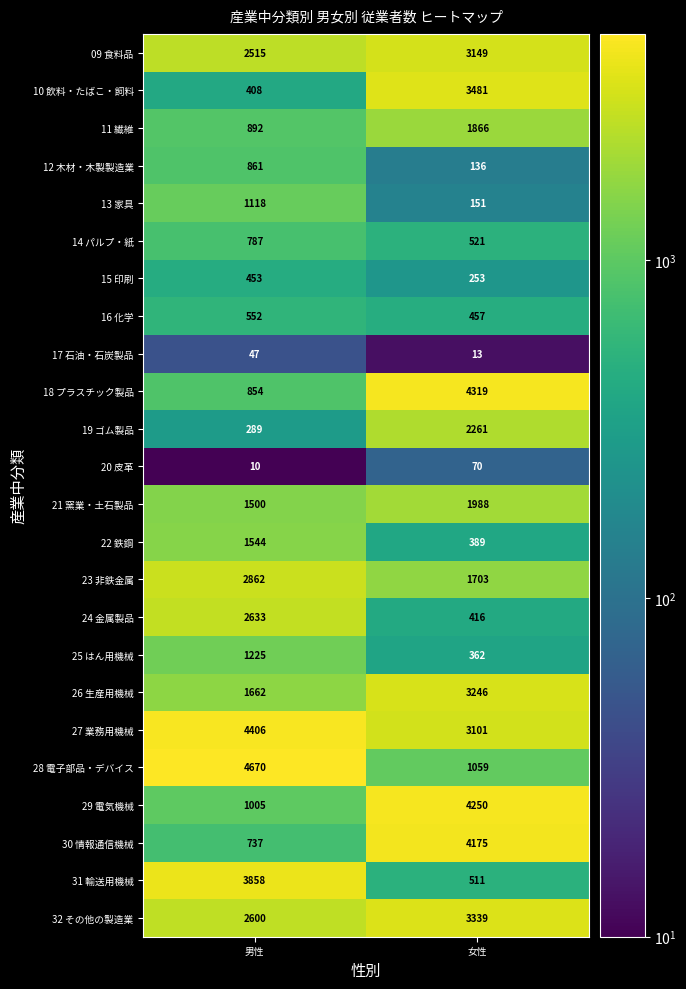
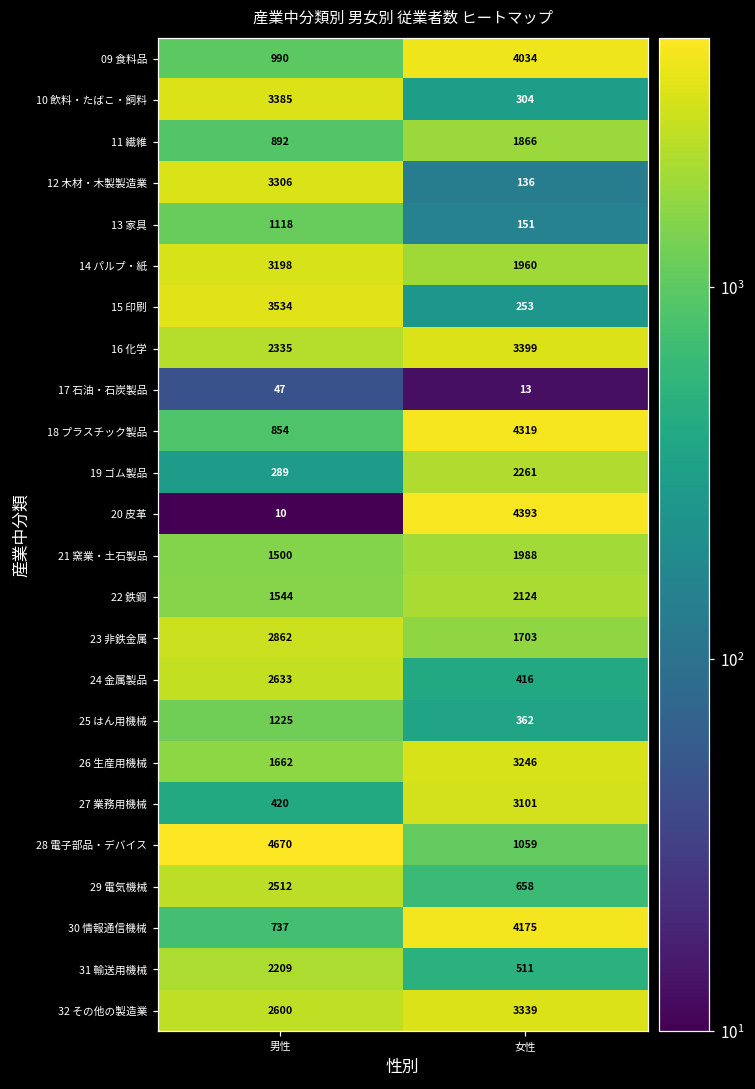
  {
    "09 食料品": {
-     "男性": 2515,
-     "女性": 3149
+     "男性": 990,
+     "女性": 4034
    },
    "10 飲料・たばこ・飼料": {
-     "男性": 408,
-     "女性": 3481
+     "男性": 3385,
+     "女性": 304
    },
    "11 繊維": {
      "男性": 892,
      "女性": 1866
    },
    "12 木材・木製製造業": {
-     "男性": 861,
+     "男性": 3306,
      "女性": 136
    },
    "13 家具": {
      "男性": 1118,
      "女性": 151
    },
    "14 パルプ・紙": {
-     "男性": 787,
-     "女性": 521
+     "男性": 3198,
+     "女性": 1960
    },
    "15 印刷": {
-     "男性": 453,
+     "男性": 3534,
      "女性": 253
    },
    "16 化学": {
-     "男性": 552,
-     "女性": 457
+     "男性": 2335,
+     "女性": 3399
    },
    "17 石油・石炭製品": {
      "男性": 47,
      "女性": 13
    },
    "18 プラスチック製品": {
      "男性": 854,
      "女性": 4319
    },
    "19 ゴム製品": {
      "男性": 289,
      "女性": 2261
    },
    "20 皮革": {
      "男性": 10,
-     "女性": 70
+     "女性": 4393
    },
    "21 窯業・土石製品": {
      "男性": 1500,
      "女性": 1988
    },
    "22 鉄鋼": {
      "男性": 1544,
-     "女性": 389
+     "女性": 2124
    },
    "23 非鉄金属": {
      "男性": 2862,
      "女性": 1703
    },
    "24 金属製品": {
      "男性": 2633,
      "女性": 416
    },
    "25 はん用機械": {
      "男性": 1225,
      "女性": 362
    },
    "26 生産用機械": {
      "男性": 1662,
      "女性": 3246
    },
    "27 業務用機械": {
-     "男性": 4406,
+     "男性": 420,
      "女性": 3101
    },
    "28 電子部品・デバイス": {
      "男性": 4670,
      "女性": 1059
    },
    "29 電気機械": {
-     "男性": 1005,
-     "女性": 4250
+     "男性": 2512,
+     "女性": 658
    },
    "30 情報通信機械": {
      "男性": 737,
      "女性": 4175
    },
    "31 輸送用機械": {
-     "男性": 3858,
+     "男性": 2209,
      "女性": 511
    },
    "32 その他の製造業": {
      "男性": 2600,
      "女性": 3339
    }
  }
